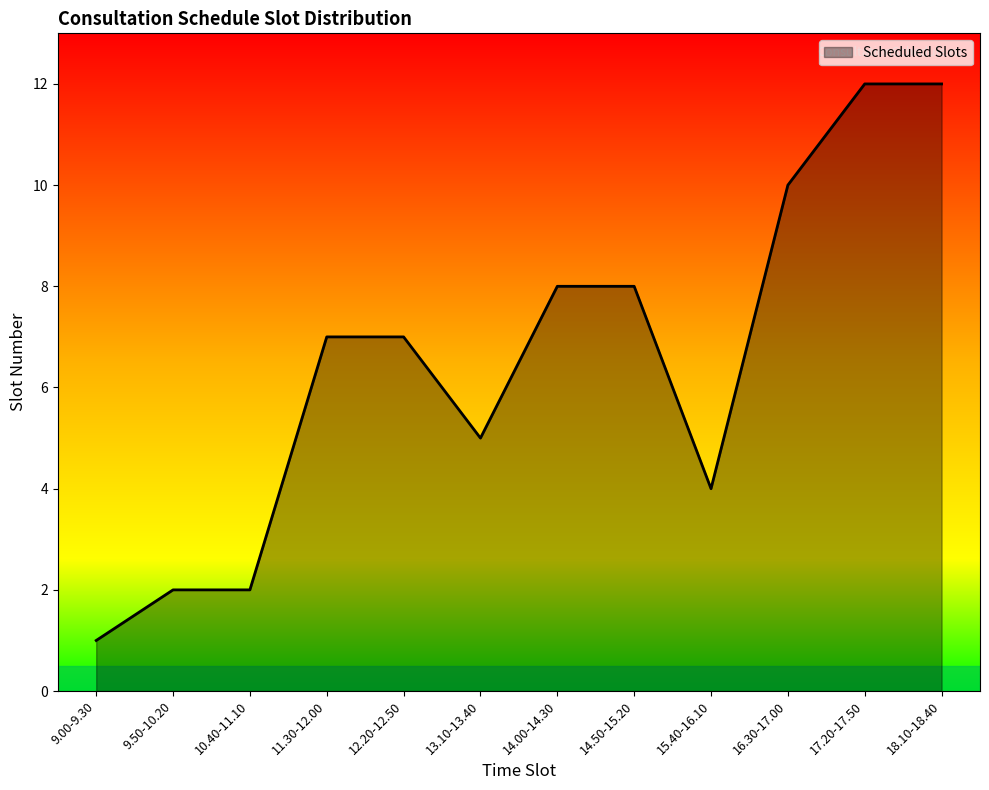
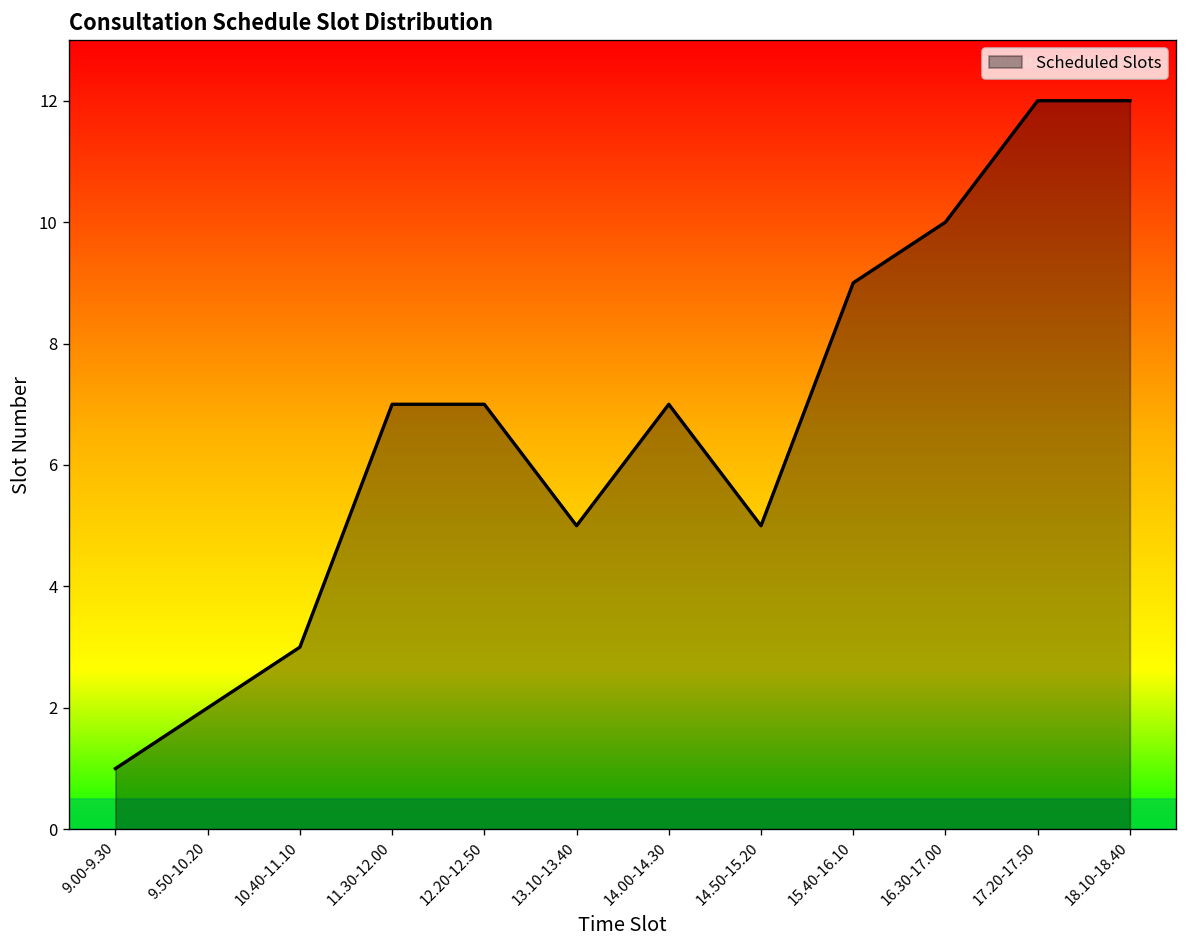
  {
    "9.00-9.30": 1,
    "9.50-10.20": 2,
-   "10.40-11.10": 2,
+   "10.40-11.10": 3,
    "11.30-12.00": 7,
    "12.20-12.50": 7,
    "13.10-13.40": 5,
-   "14.00-14.30": 8,
-   "14.50-15.20": 8,
-   "15.40-16.10": 4,
+   "14.00-14.30": 7,
+   "14.50-15.20": 5,
+   "15.40-16.10": 9,
    "16.30-17.00": 10,
    "17.20-17.50": 12,
    "18.10-18.40": 12
  }
